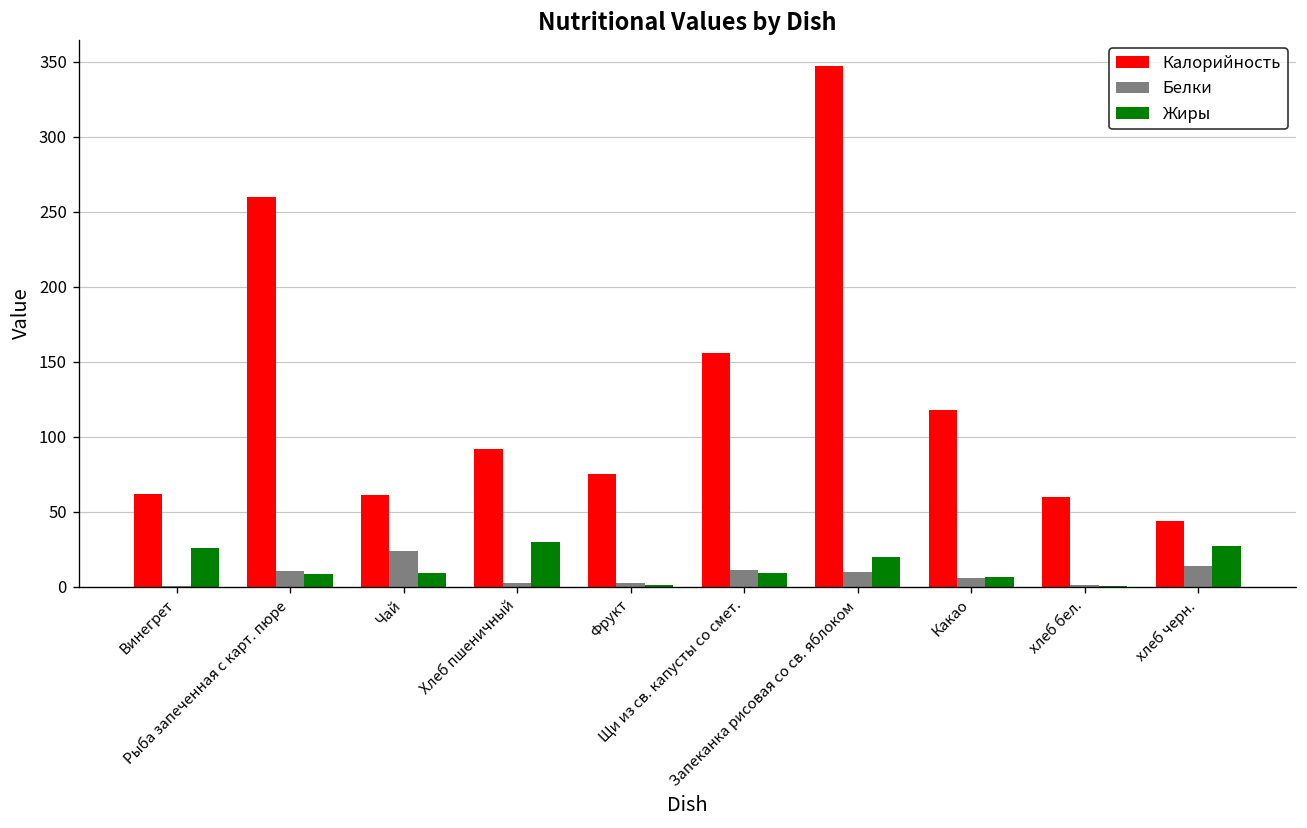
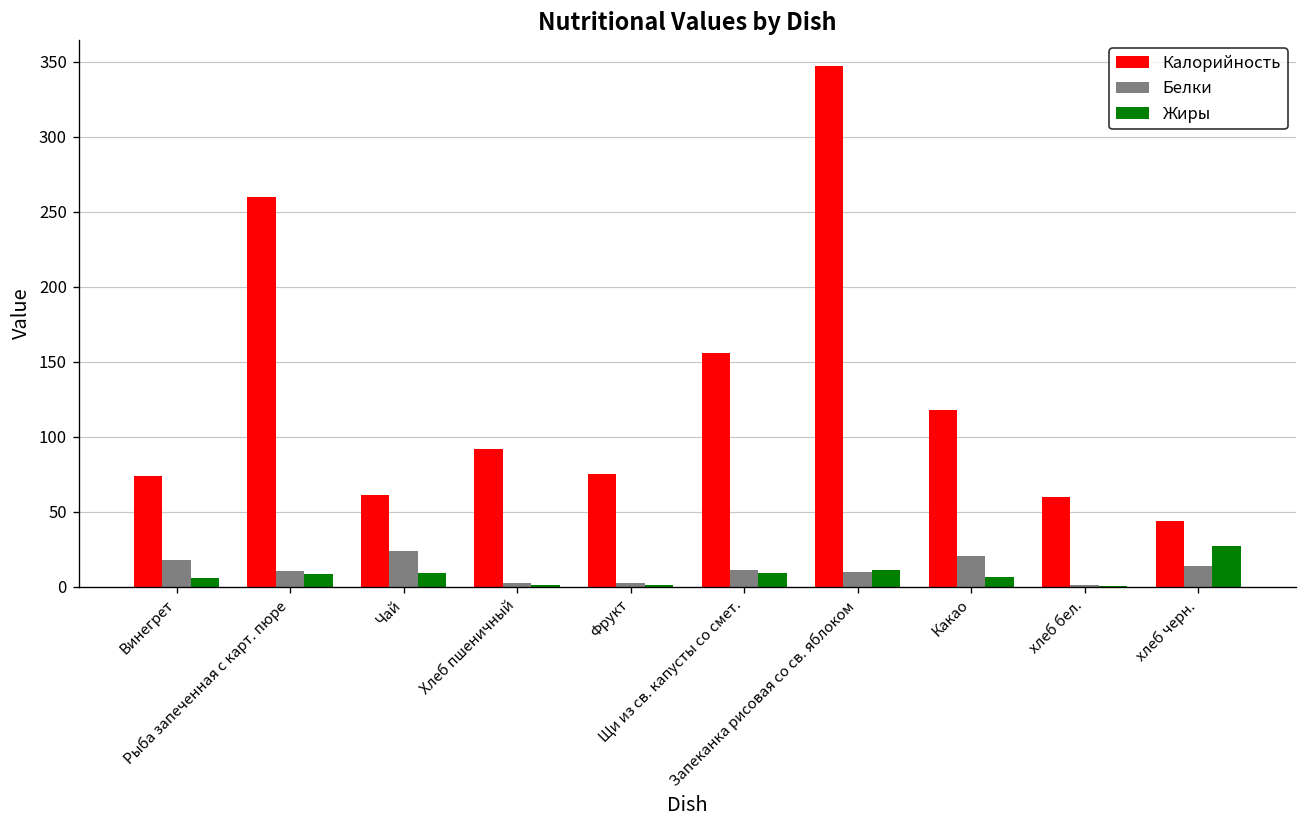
  {
    "Калорийность": {
-     "Винегрет": 62,
+     "Винегрет": 74,
      "Рыба запеченная с карт. пюре": 260,
      "Чай": 61,
      "Хлеб пшеничный": 92,
      "Фрукт": 75,
      "Щи из св. капусты со смет.": 156,
      "Запеканка рисовая со св. яблоком": 347,
      "Какао": 118,
      "хлеб бел.": 60,
      "хлеб черн.": 44
    },
    "Белки": {
-     "Винегрет": 1,
+     "Винегрет": 18,
      "Рыба запеченная с карт. пюре": 10,
      "Чай": 24,
      "Хлеб пшеничный": 3,
      "Фрукт": 3,
      "Щи из св. капусты со смет.": 11,
      "Запеканка рисовая со св. яблоком": 10,
-     "Какао": 6,
+     "Какао": 20,
      "хлеб черн.": 14
    },
    "Жиры": {
-     "Винегрет": 26,
+     "Винегрет": 6,
      "Рыба запеченная с карт. пюре": 9,
      "Чай": 9,
-     "Хлеб пшеничный": 30,
+     "Хлеб пшеничный": 1,
      "Щи из св. капусты со смет.": 9,
-     "Запеканка рисовая со св. яблоком": 20,
+     "Запеканка рисовая со св. яблоком": 11,
      "Какао": 6,
      "хлеб черн.": 27
    }
  }
